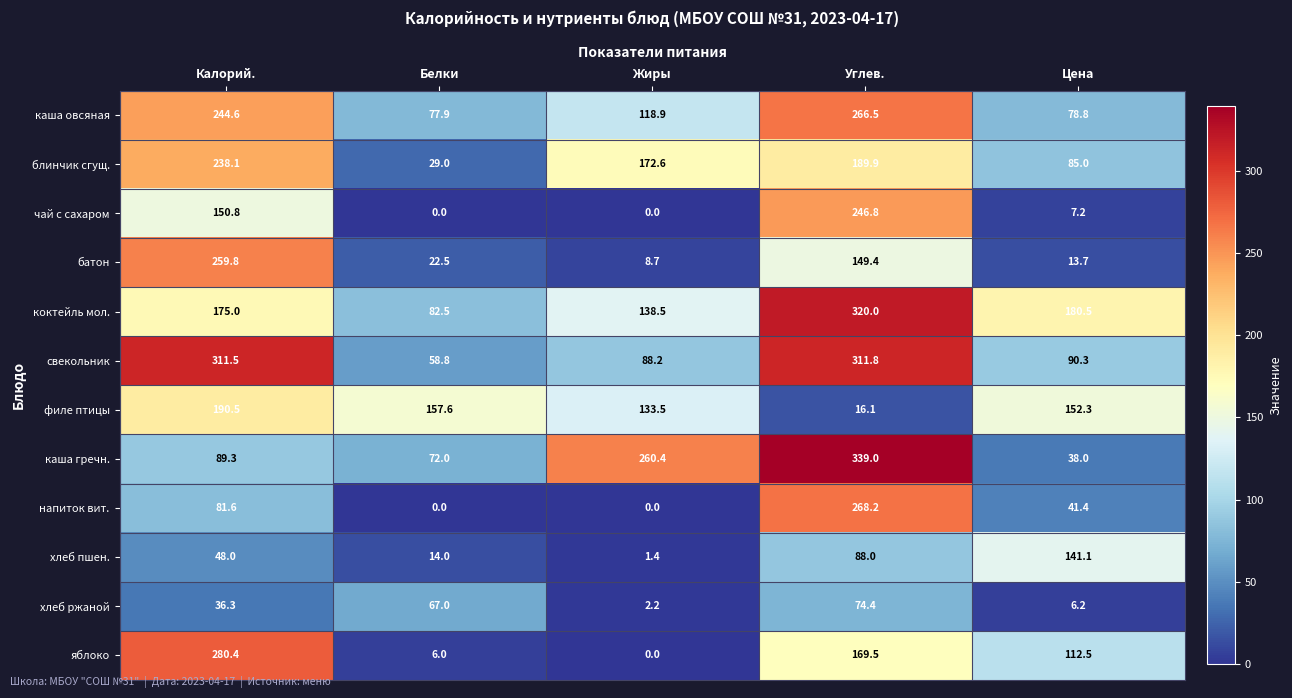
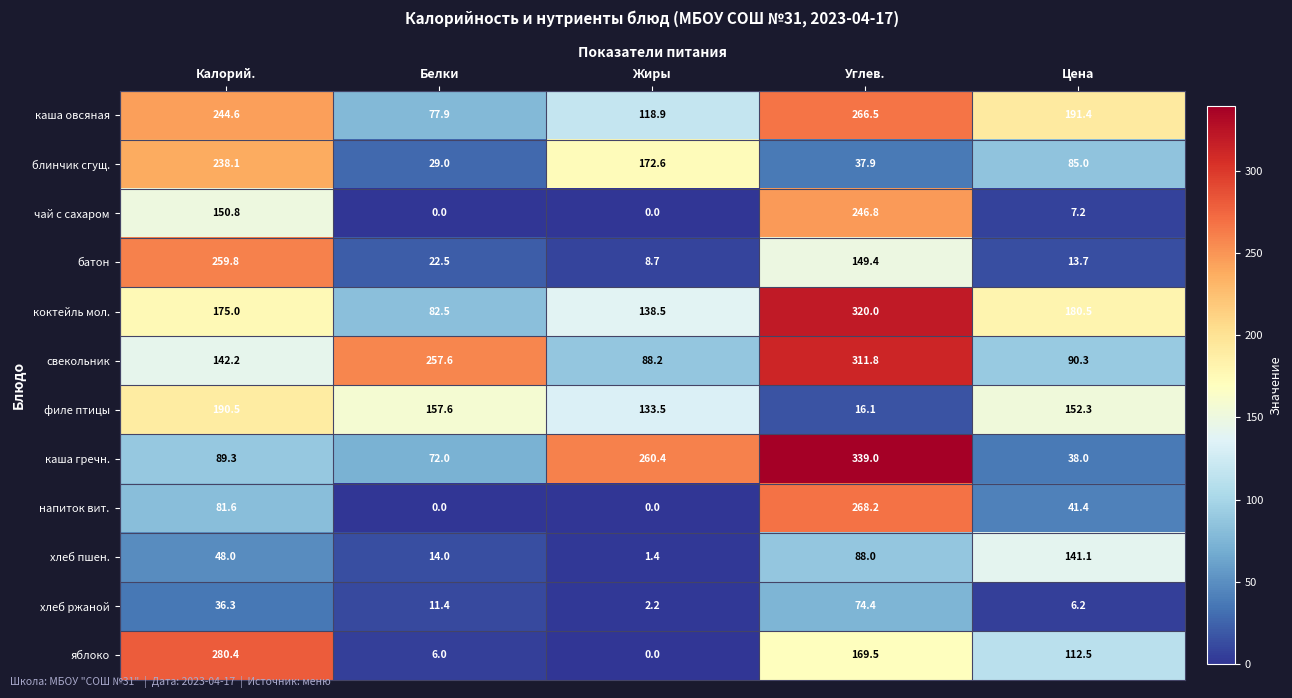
  {
    "каша овсяная": {
      "Калорий.": 244.6,
      "Белки": 77.9,
      "Жиры": 118.9,
      "Углев.": 266.5,
-     "Цена": 78.8
+     "Цена": 191.4
    },
    "блинчик сгущ.": {
      "Калорий.": 238.1,
      "Белки": 29.0,
      "Жиры": 172.6,
-     "Углев.": 189.9,
+     "Углев.": 37.9,
      "Цена": 85.0
    },
    "чай с сахаром": {
      "Калорий.": 150.8,
      "Белки": 0.0,
      "Жиры": 0.0,
      "Углев.": 246.8,
      "Цена": 7.2
    },
    "батон": {
      "Калорий.": 259.8,
      "Белки": 22.5,
      "Жиры": 8.7,
      "Углев.": 149.4,
      "Цена": 13.7
    },
    "коктейль мол.": {
      "Калорий.": 175.0,
      "Белки": 82.5,
      "Жиры": 138.5,
      "Углев.": 320.0,
      "Цена": 180.5
    },
    "свекольник": {
-     "Калорий.": 311.5,
-     "Белки": 58.8,
+     "Калорий.": 142.2,
+     "Белки": 257.6,
      "Жиры": 88.2,
      "Углев.": 311.8,
      "Цена": 90.3
    },
    "филе птицы": {
      "Калорий.": 190.5,
      "Белки": 157.6,
      "Жиры": 133.5,
      "Углев.": 16.1,
      "Цена": 152.3
    },
    "каша гречн.": {
      "Калорий.": 89.3,
      "Белки": 72.0,
      "Жиры": 260.4,
      "Углев.": 339.0,
      "Цена": 38.0
    },
    "напиток вит.": {
      "Калорий.": 81.6,
      "Белки": 0.0,
      "Жиры": 0.0,
      "Углев.": 268.2,
      "Цена": 41.4
    },
    "хлеб пшен.": {
      "Калорий.": 48.0,
      "Белки": 14.0,
      "Жиры": 1.4,
      "Углев.": 88.0,
      "Цена": 141.1
    },
    "хлеб ржаной": {
      "Калорий.": 36.3,
-     "Белки": 67.0,
+     "Белки": 11.4,
      "Жиры": 2.2,
      "Углев.": 74.4,
      "Цена": 6.2
    },
    "яблоко": {
      "Калорий.": 280.4,
      "Белки": 6.0,
      "Жиры": 0.0,
      "Углев.": 169.5,
      "Цена": 112.5
    }
  }
